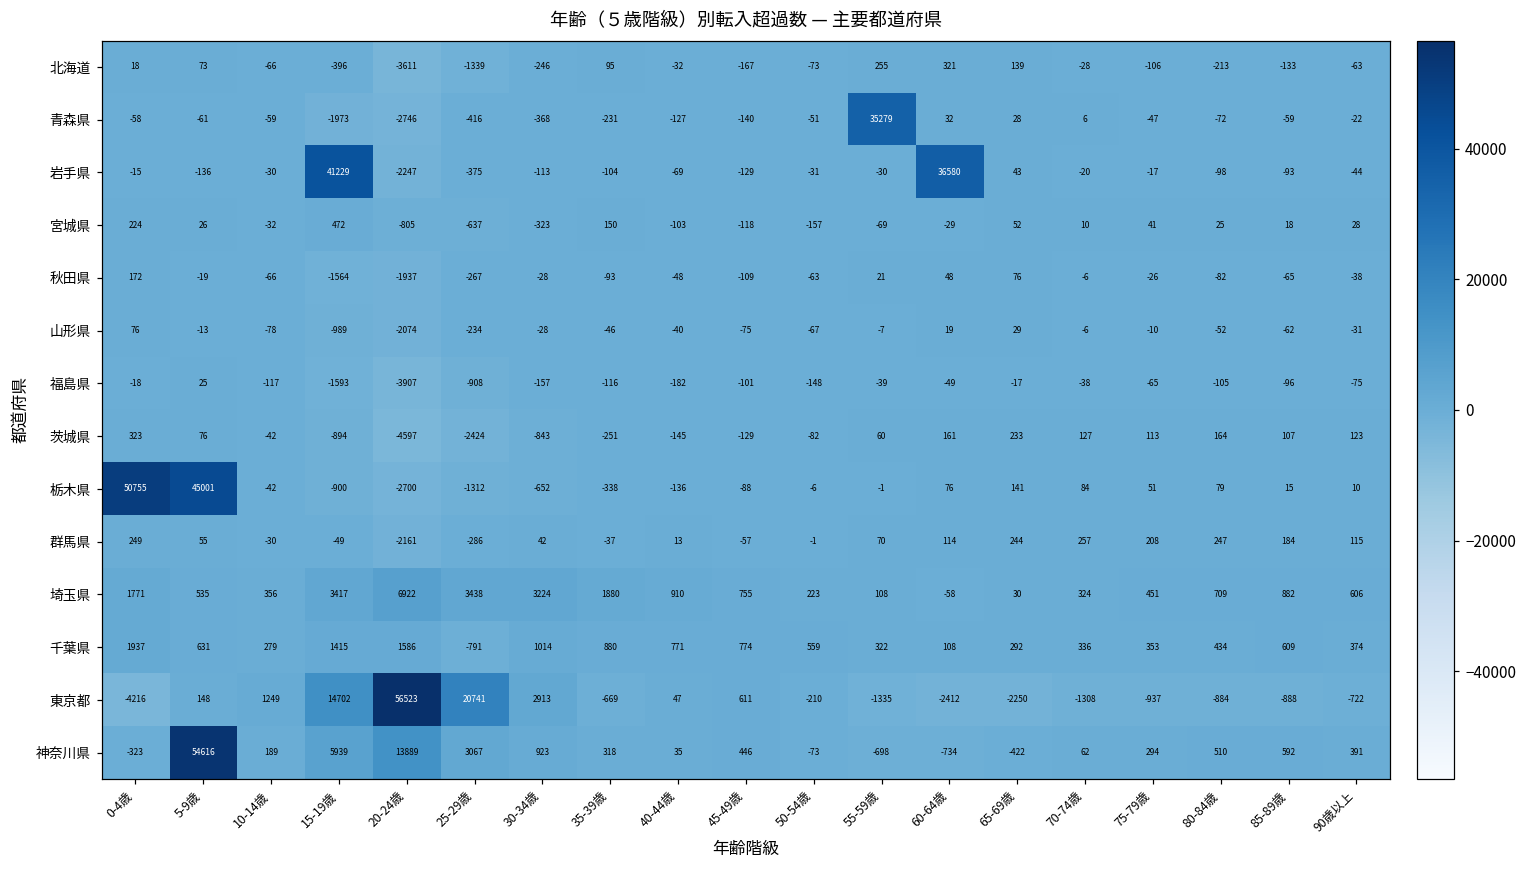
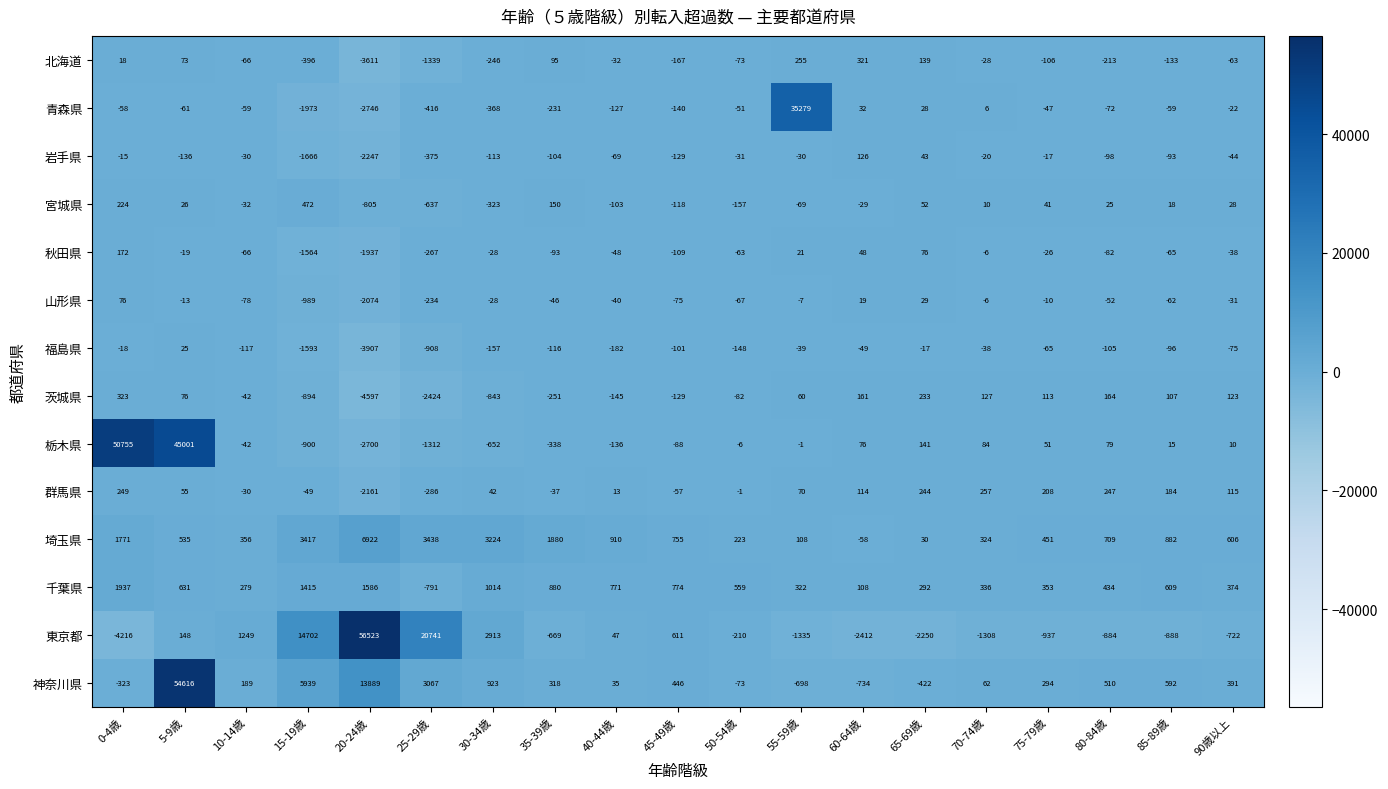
  {
    "岩手県": {
      "0-4歳": -15,
      "5-9歳": -136,
      "10-14歳": -30,
-     "15-19歳": 41229,
+     "15-19歳": -1666,
      "20-24歳": -2247,
      "25-29歳": -375,
      "30-34歳": -113,
      "35-39歳": -104,
      "40-44歳": -69,
      "45-49歳": -129,
      "50-54歳": -31,
      "55-59歳": -30,
-     "60-64歳": 36580,
+     "60-64歳": 126,
      "65-69歳": 43,
      "70-74歳": -20,
      "75-79歳": -17,
      "80-84歳": -98,
      "85-89歳": -93,
      "90歳以上": -44
    }
  }
